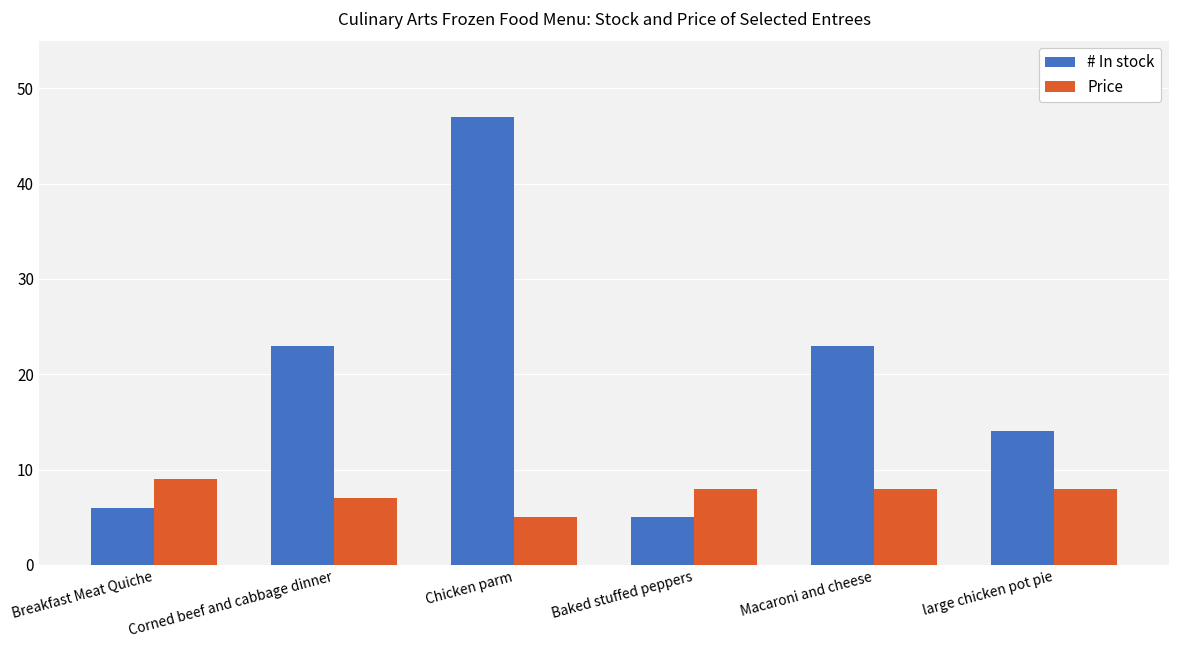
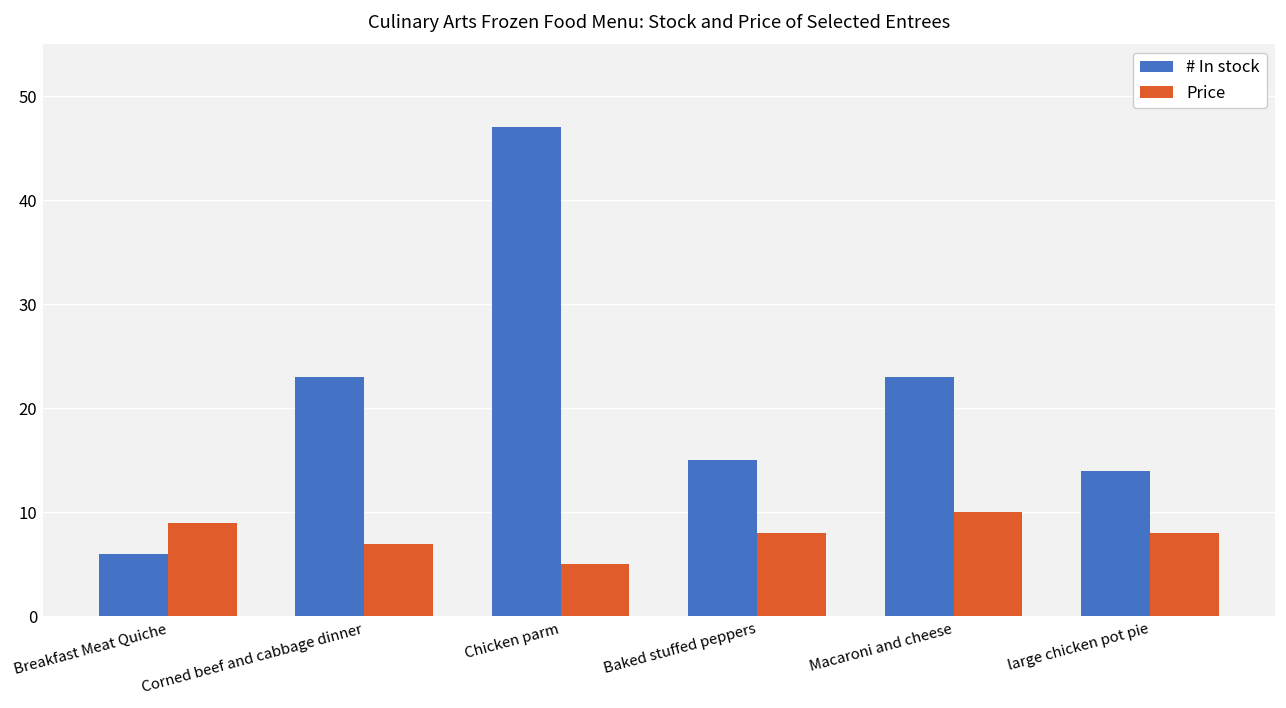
  {
    "# In stock": {
      "Breakfast Meat Quiche": 6,
      "Corned beef and cabbage dinner": 23,
      "Chicken parm": 47,
-     "Baked stuffed peppers": 5,
+     "Baked stuffed peppers": 15,
      "Macaroni and cheese": 23,
      "large chicken pot pie": 14
    },
    "Price": {
      "Breakfast Meat Quiche": 9,
      "Corned beef and cabbage dinner": 7,
      "Chicken parm": 5,
      "Baked stuffed peppers": 8,
-     "Macaroni and cheese": 8,
+     "Macaroni and cheese": 10,
      "large chicken pot pie": 8
    }
  }
